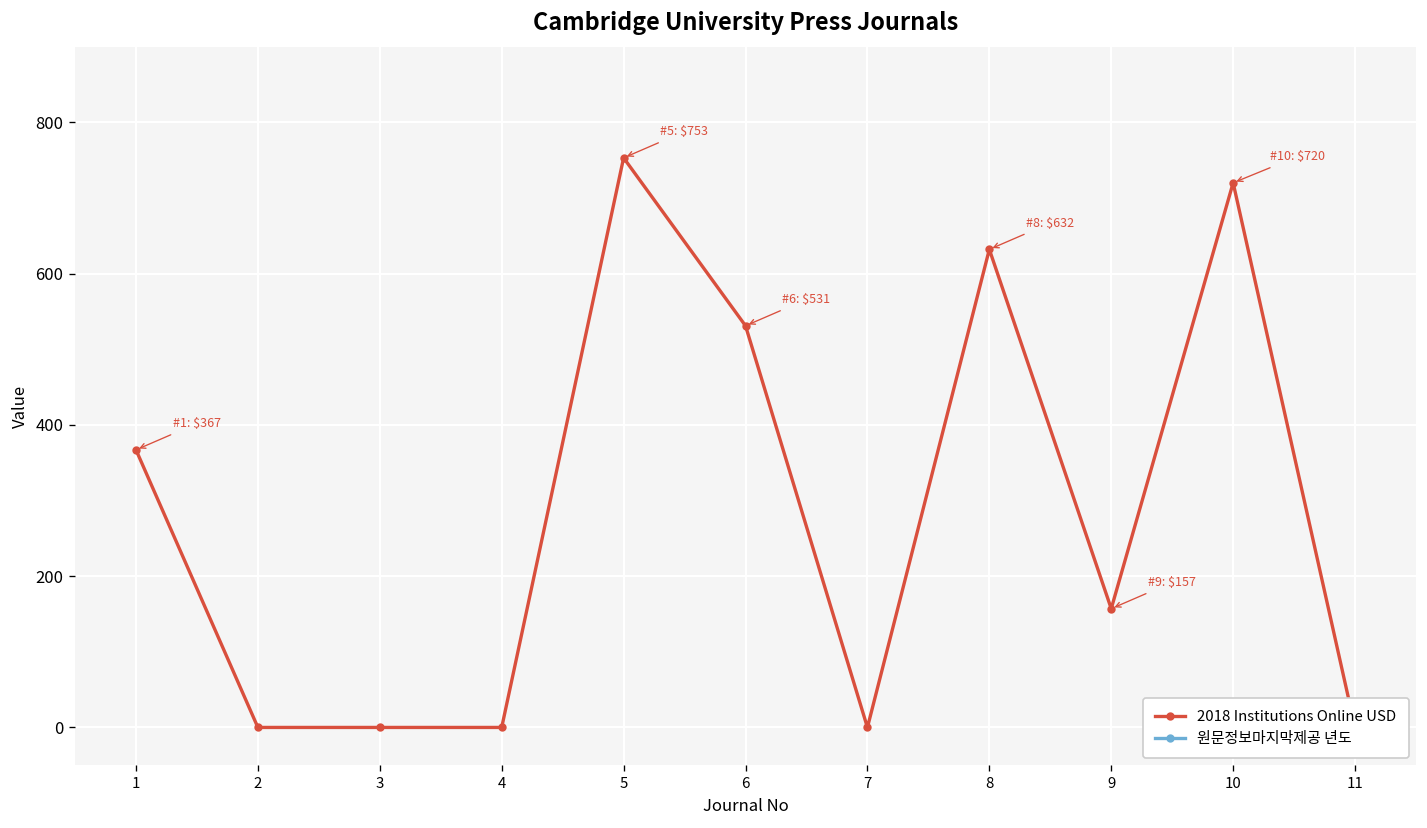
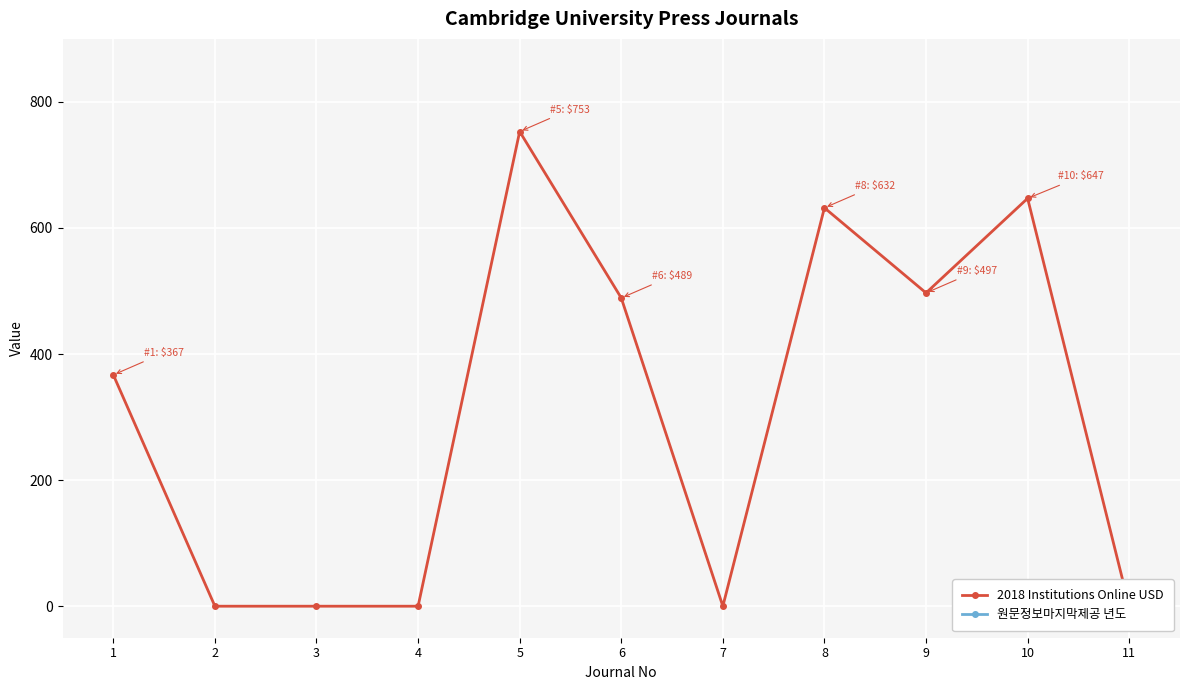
  {
    "2018 Institutions Online USD": {
      "1": "$367",
      "5": "$753",
-     "6": "$531",
+     "6": "$489",
      "8": "$632",
-     "9": "$157",
-     "10": "$720"
+     "9": "$497",
+     "10": "$647"
    }
  }
